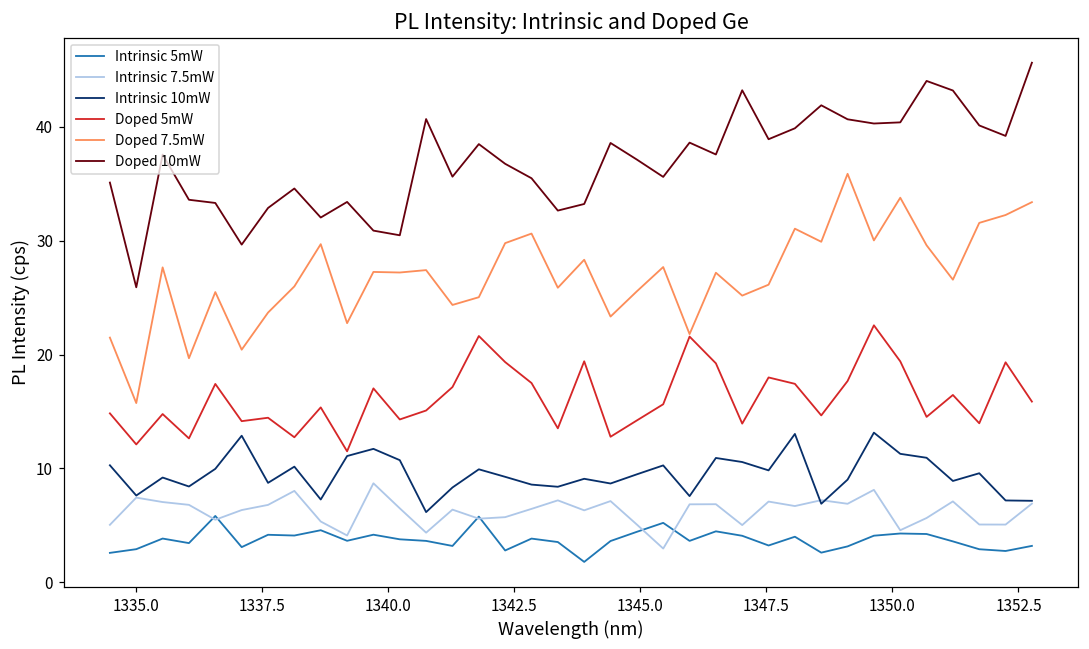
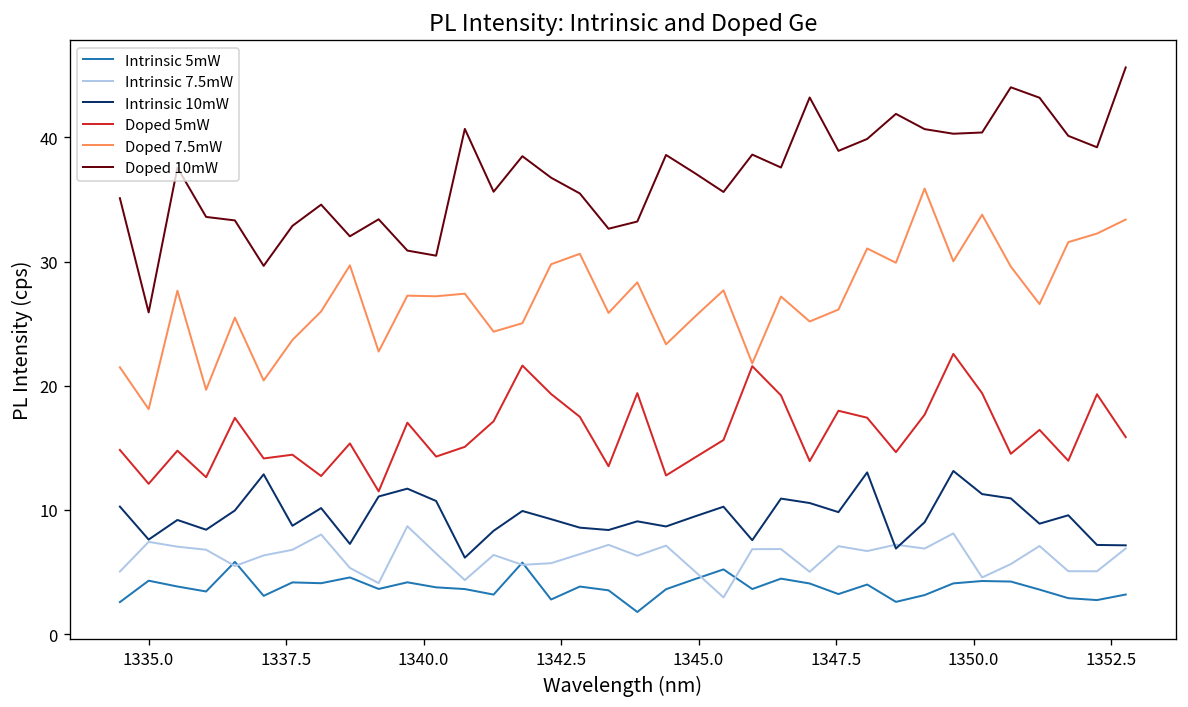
  {
    "Intrinsic 5mW": {
-     "1335.0": 2.9
+     "1335.0": 4.3
    },
    "Doped 5mW": {
      "1335.0": 12.1
    },
    "Doped 7.5mW": {
-     "1335.0": 15.7
+     "1335.0": 18.1
    },
    "Doped 10mW": {
      "1335.0": 25.9
    }
  }
